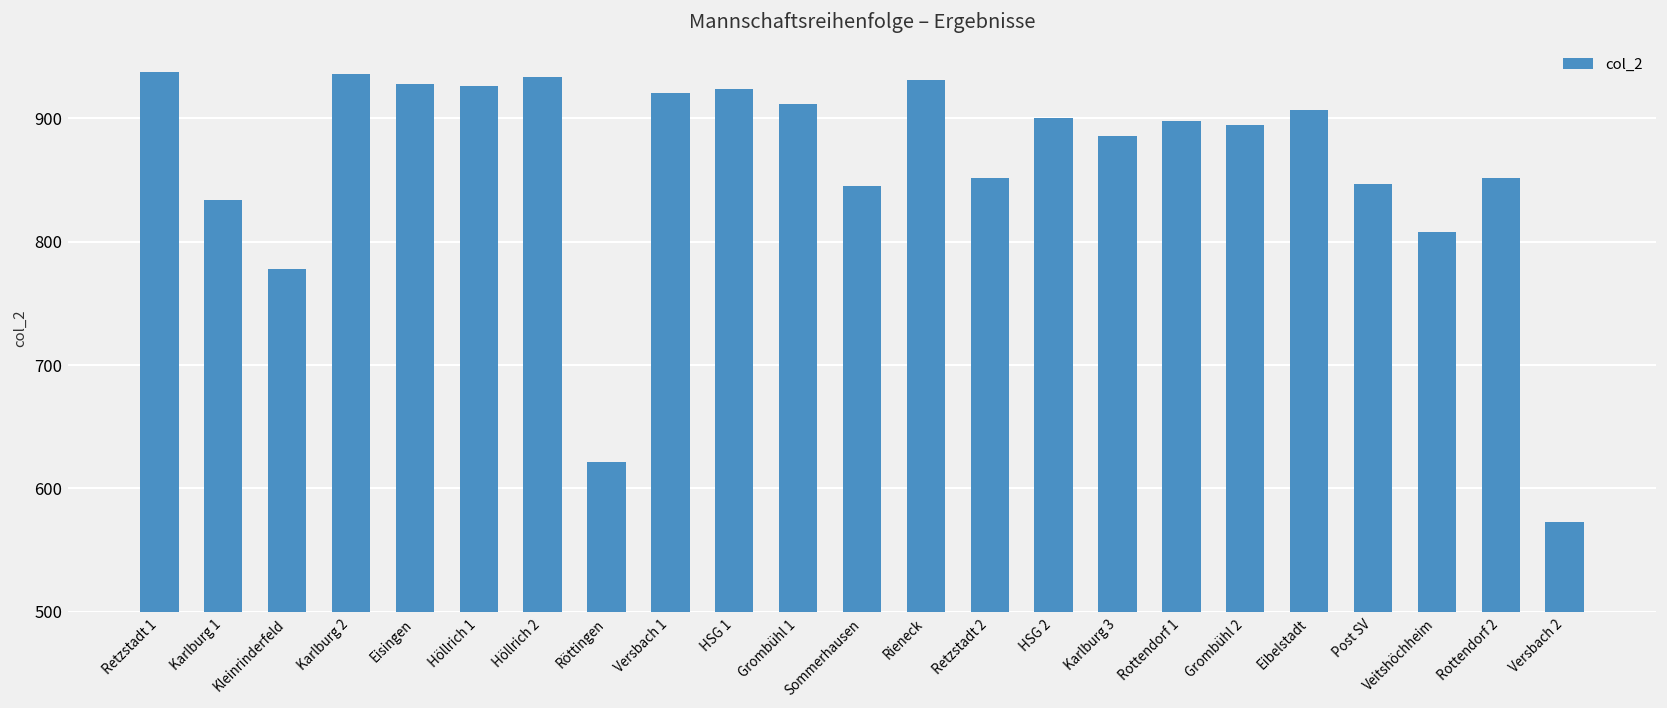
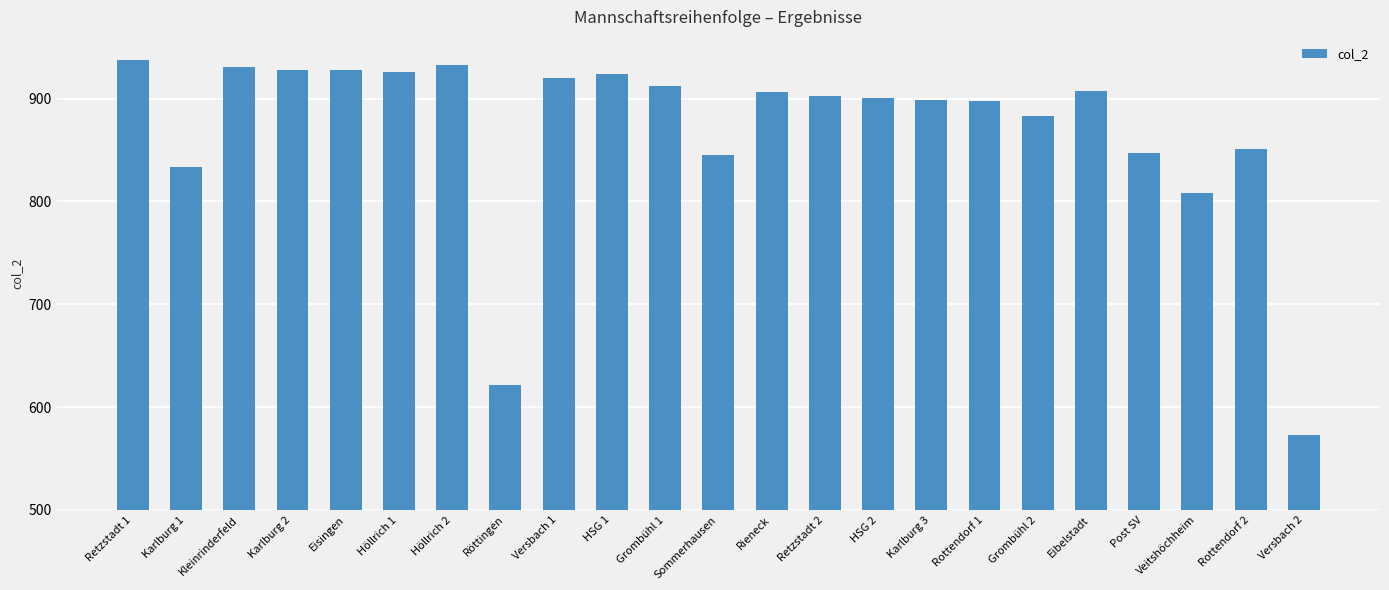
  {
    "Retzstadt 1": 937,
    "Karlburg 1": 834,
-   "Kleinrinderfeld": 778,
-   "Karlburg 2": 936,
+   "Kleinrinderfeld": 931,
+   "Karlburg 2": 928,
    "Eisingen": 927,
    "Höllrich 1": 926,
    "Höllrich 2": 933,
    "Röttingen": 622,
    "Versbach 1": 920,
    "HSG 1": 924,
    "Grombühl 1": 912,
    "Sommerhausen": 845,
-   "Rieneck": 931,
-   "Retzstadt 2": 851,
+   "Rieneck": 906,
+   "Retzstadt 2": 903,
    "HSG 2": 900,
-   "Karlburg 3": 886,
+   "Karlburg 3": 899,
    "Rottendorf 1": 898,
-   "Grombühl 2": 895,
+   "Grombühl 2": 883,
    "Eibelstadt": 907,
    "Post SV": 847,
    "Veitshöchheim": 808,
    "Rottendorf 2": 851,
    "Versbach 2": 573
  }
